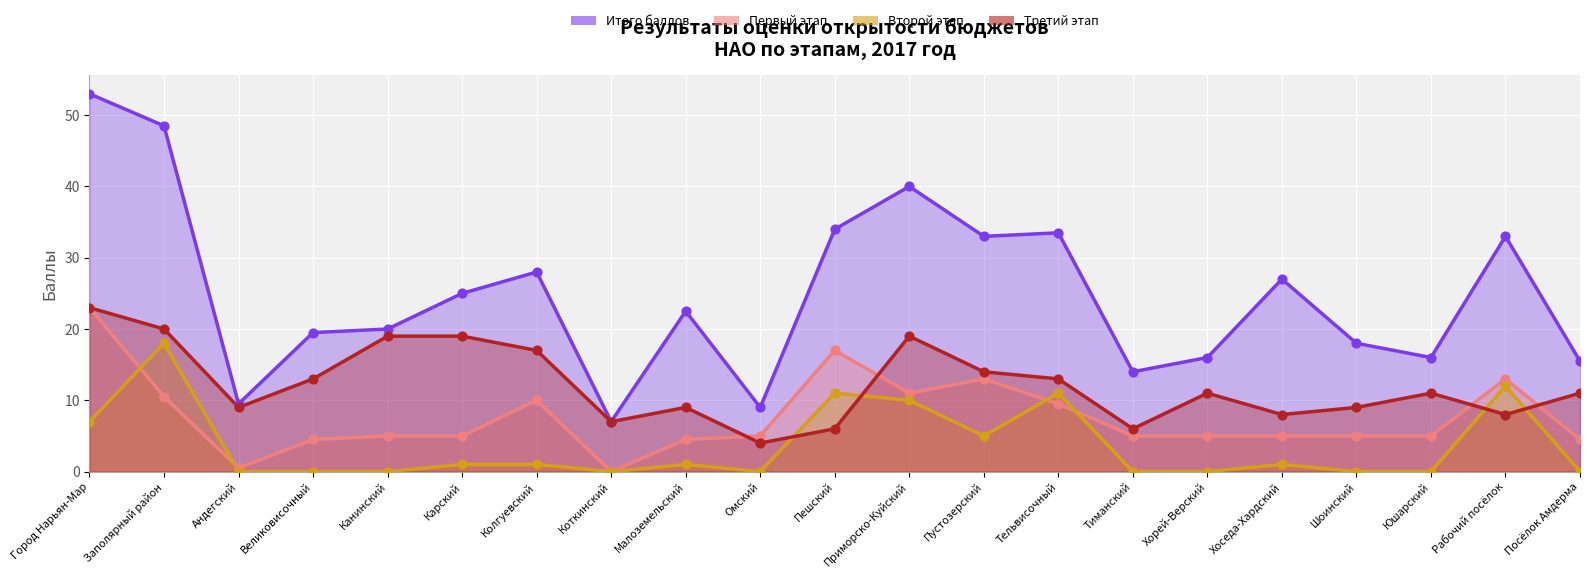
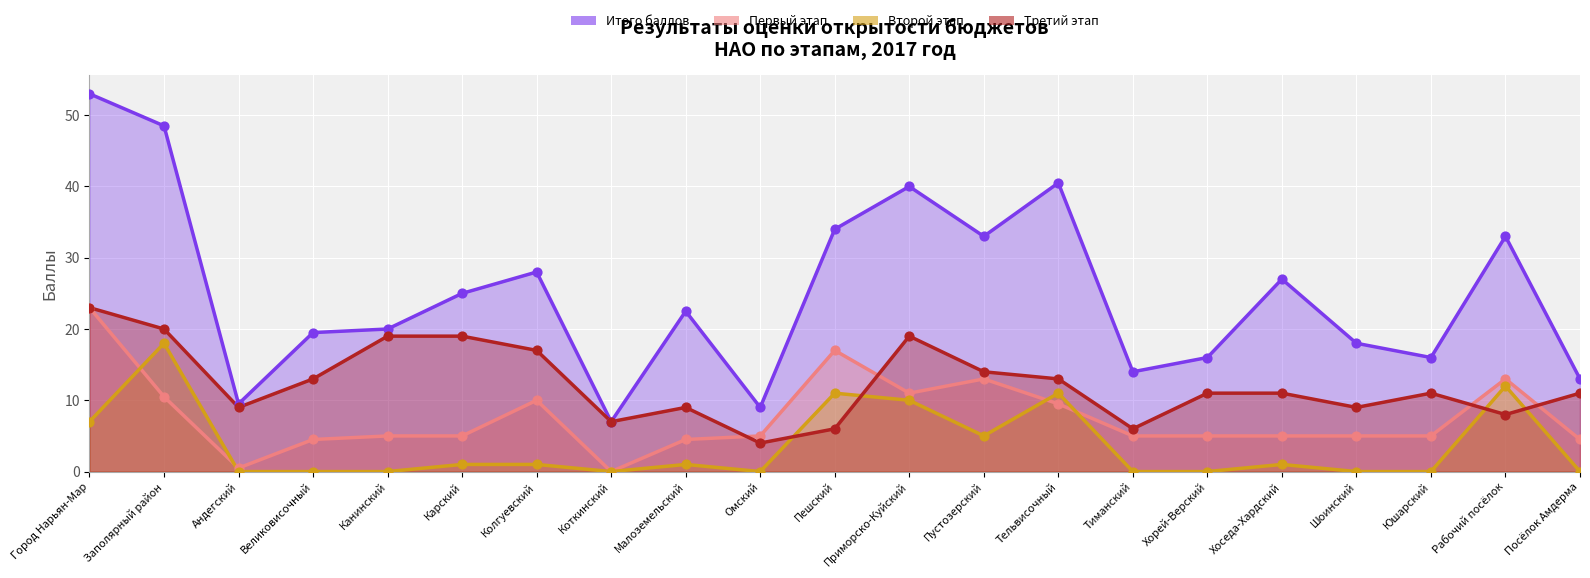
  {
    "Итого баллов": {
      "Город Нарьян-Мар": 53,
      "Заполярный район": 49,
      "Андегский": 10,
      "Великовисочный": 20,
      "Канинский": 20,
      "Карский": 25,
      "Колгуевский": 28,
      "Малоземельский": 23,
      "Омский": 9,
      "Пешский": 34,
      "Приморско-Куйский": 40,
      "Пустозерский": 33,
-     "Тельвисочный": 34,
+     "Тельвисочный": 41,
      "Тиманский": 14,
      "Хорей-Верский": 16,
      "Хоседа-Хардский": 27,
      "Шоинский": 18,
      "Юшарский": 16,
      "Рабочий посёлок": 33,
-     "Посёлок Амдерма": 16
+     "Посёлок Амдерма": 13
    },
    "Третий этап": {
      "Заполярный район": 20,
      "Андегский": 9,
      "Великовисочный": 13,
      "Канинский": 19,
      "Карский": 19,
      "Колгуевский": 17,
      "Малоземельский": 9,
      "Омский": 4,
      "Пешский": 6,
      "Приморско-Куйский": 19,
      "Пустозерский": 14,
      "Тельвисочный": 13,
      "Тиманский": 6,
      "Хорей-Верский": 11,
-     "Хоседа-Хардский": 8,
+     "Хоседа-Хардский": 11,
      "Шоинский": 9,
      "Юшарский": 11,
      "Рабочий посёлок": 8,
      "Посёлок Амдерма": 11
    }
  }
